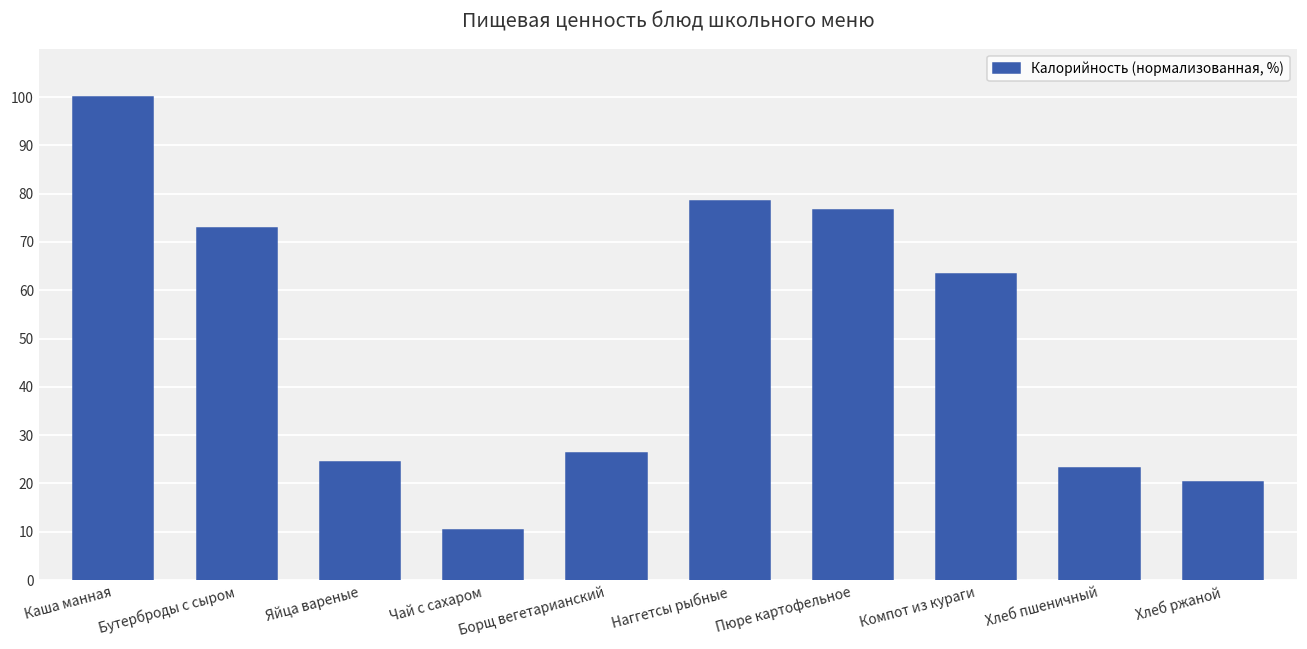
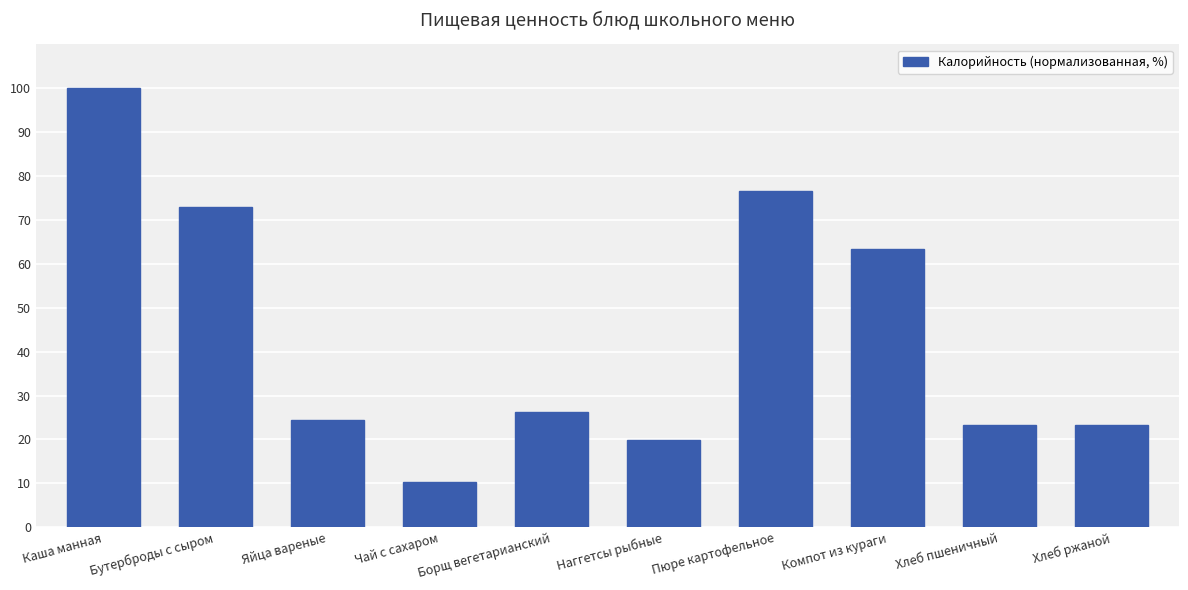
  {
    "Каша манная": 100,
    "Бутерброды с сыром": 73,
    "Яйца вареные": 24,
    "Чай с сахаром": 10,
    "Борщ вегетарианский": 26,
-   "Наггетсы рыбные": 79,
+   "Наггетсы рыбные": 20,
    "Пюре картофельное": 77,
    "Компот из кураги": 63,
    "Хлеб пшеничный": 23,
-   "Хлеб ржаной": 20
+   "Хлеб ржаной": 23
  }
